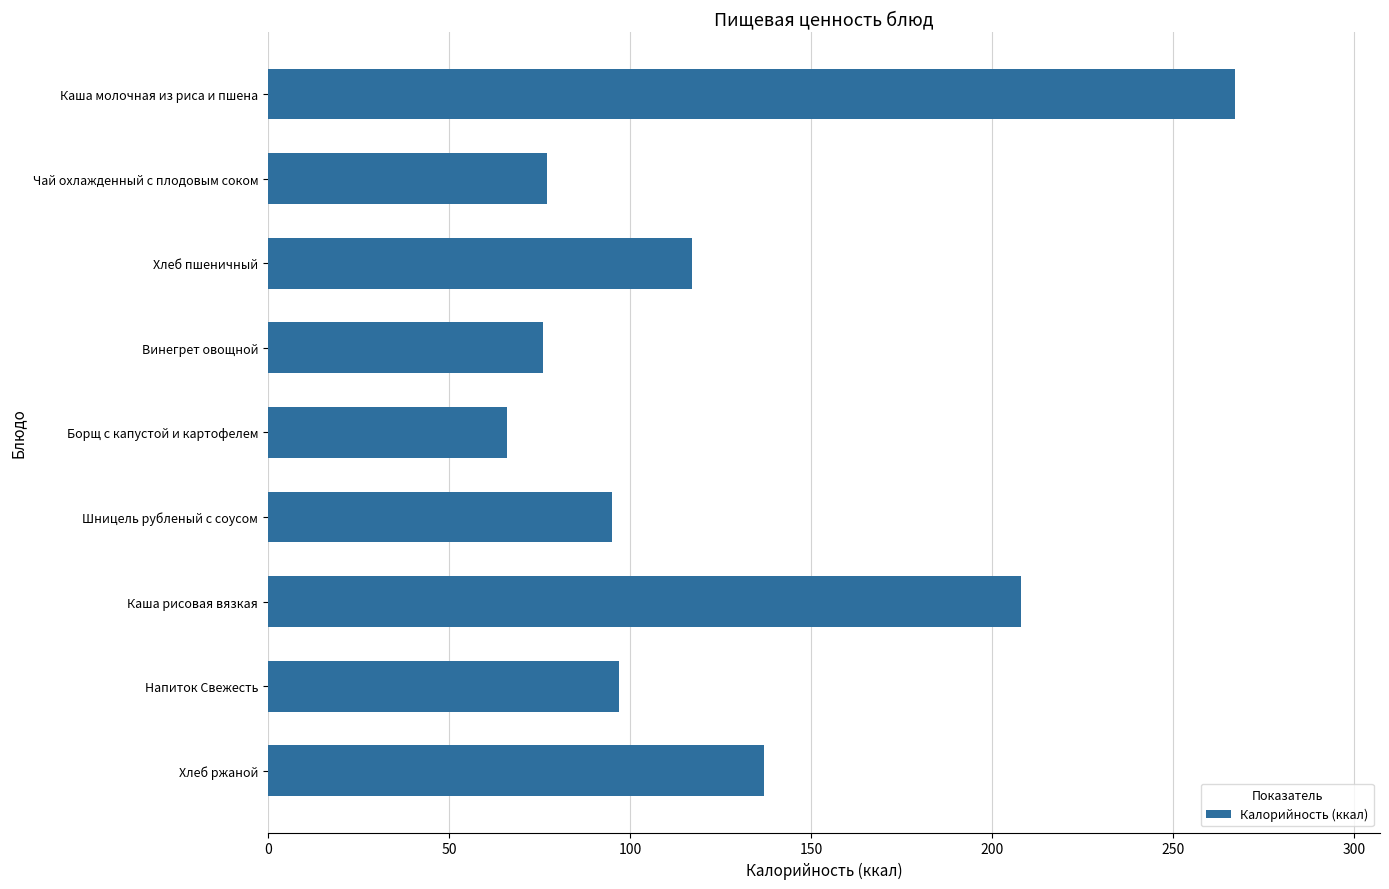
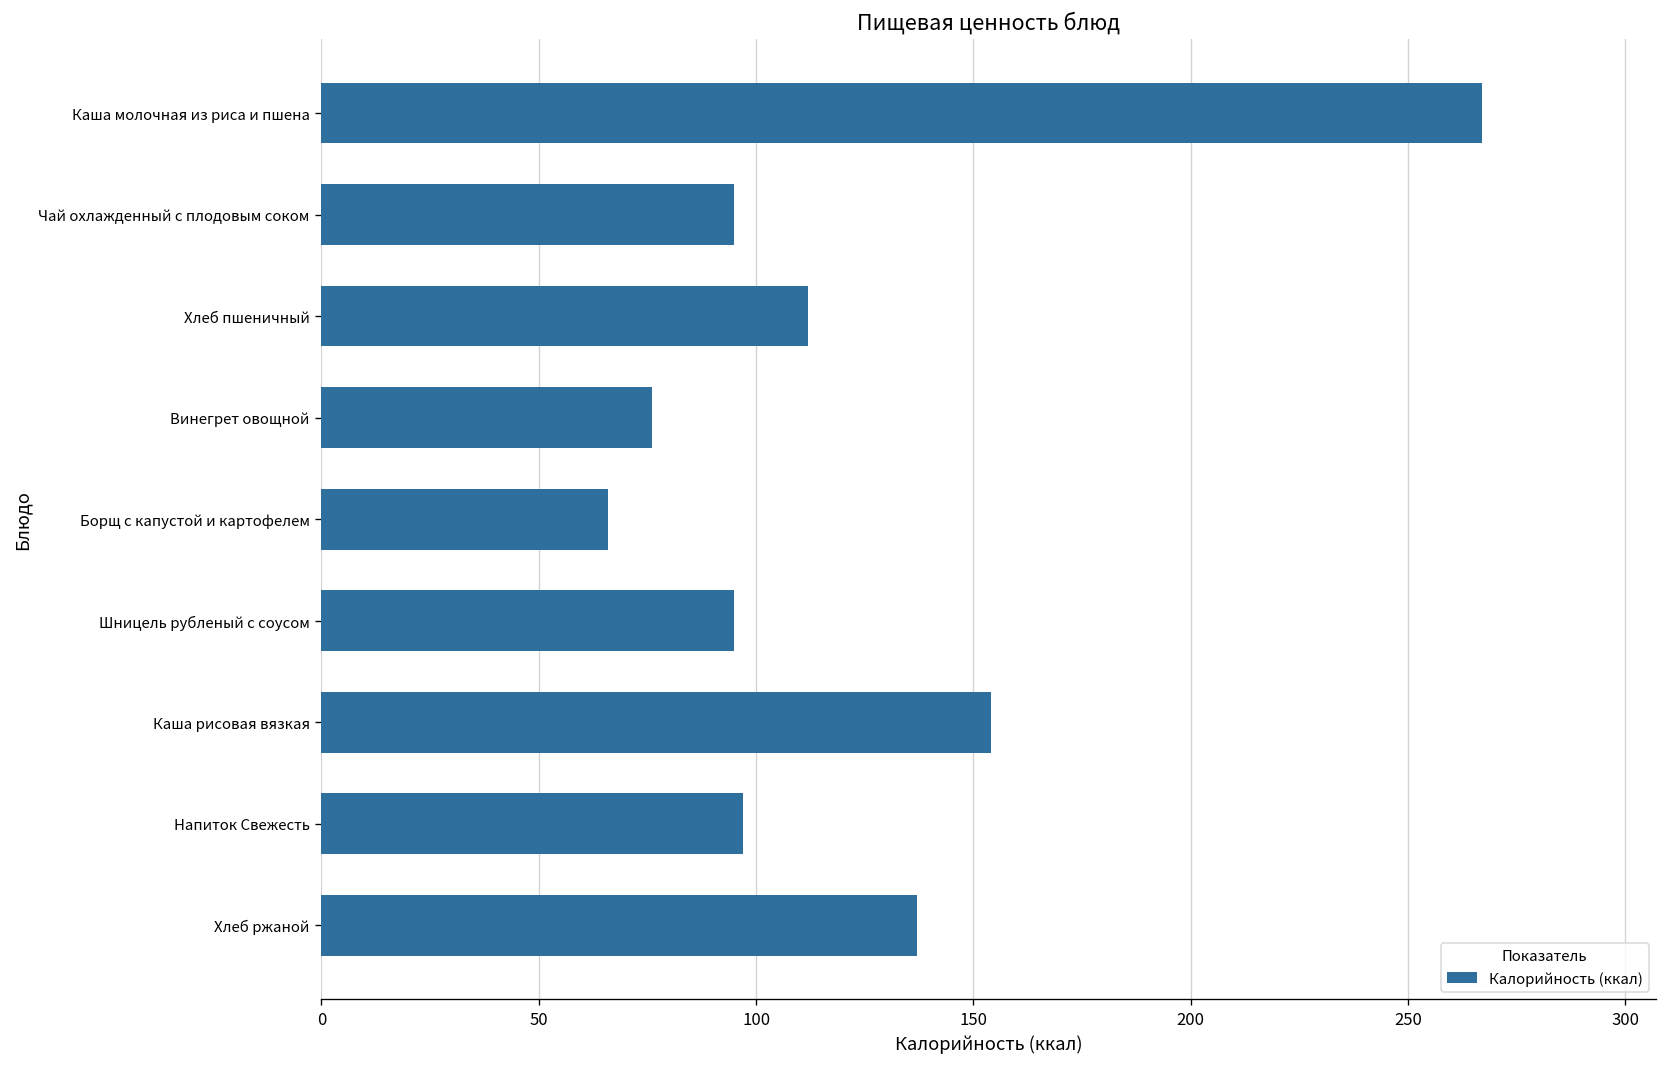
  {
    "Каша молочная из риса и пшена": 267,
-   "Чай охлажденный с плодовым соком": 77,
-   "Хлеб пшеничный": 117,
+   "Чай охлажденный с плодовым соком": 95,
+   "Хлеб пшеничный": 112,
    "Винегрет овощной": 76,
    "Борщ с капустой и картофелем": 66,
    "Шницель рубленый с соусом": 95,
-   "Каша рисовая вязкая": 208,
+   "Каша рисовая вязкая": 154,
    "Напиток Свежесть": 97,
    "Хлеб ржаной": 137
  }
